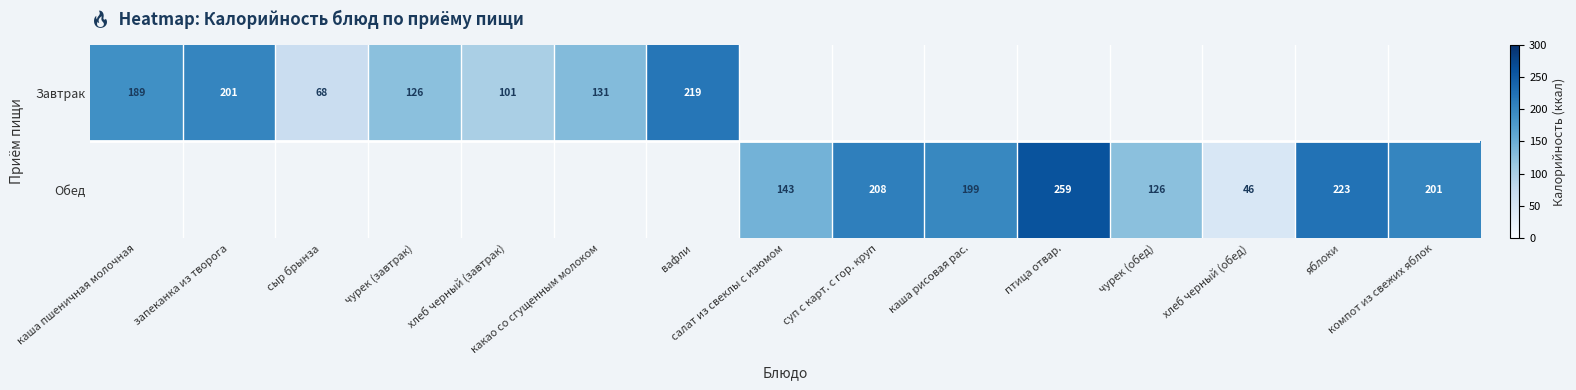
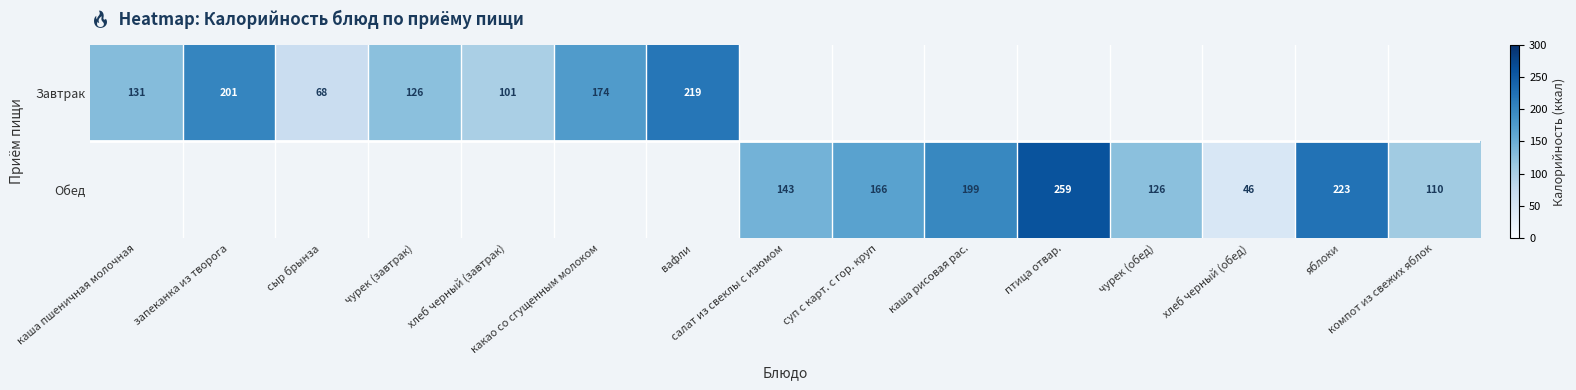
  {
    "Завтрак": {
-     "каша пшеничная молочная": 189,
+     "каша пшеничная молочная": 131,
      "запеканка из творога": 201,
      "сыр брынза": 68,
      "чурек (завтрак)": 126,
      "хлеб черный (завтрак)": 101,
-     "какао со сгущенным молоком": 131,
+     "какао со сгущенным молоком": 174,
      "вафли": 219
    },
    "Обед": {
      "салат из свеклы с изюмом": 143,
-     "суп с карт. с гор. круп": 208,
+     "суп с карт. с гор. круп": 166,
      "каша рисовая рас.": 199,
      "птица отвар.": 259,
      "чурек (обед)": 126,
      "хлеб черный (обед)": 46,
      "яблоки": 223,
-     "компот из свежих яблок": 201
+     "компот из свежих яблок": 110
    }
  }
